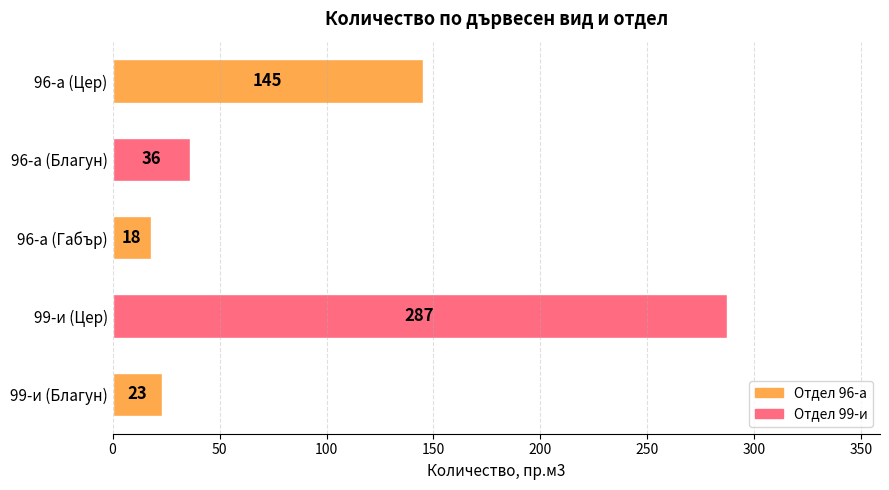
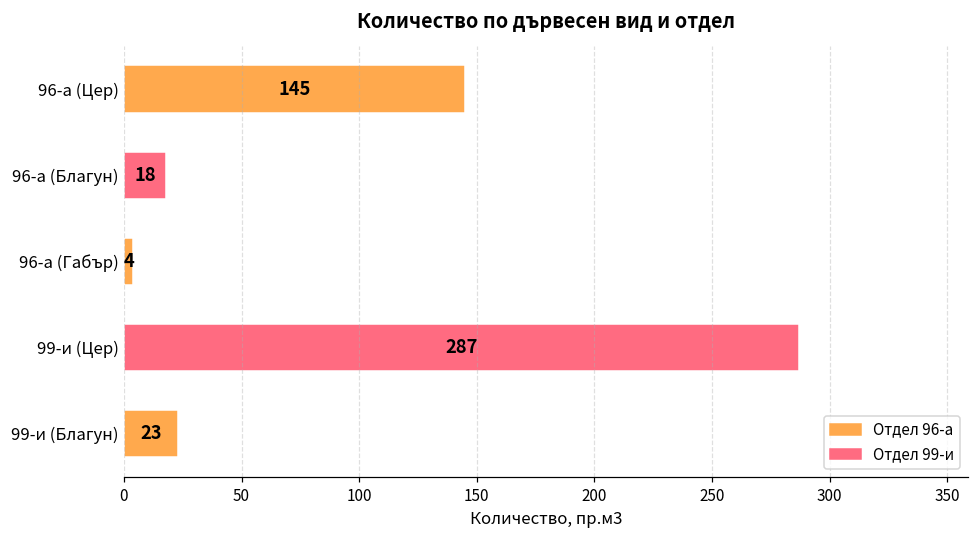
  {
    "96-а (Цер)": 145,
-   "96-а (Благун)": 36,
-   "96-а (Габър)": 18,
+   "96-а (Благун)": 18,
+   "96-а (Габър)": 4,
    "99-и (Цер)": 287,
    "99-и (Благун)": 23
  }
